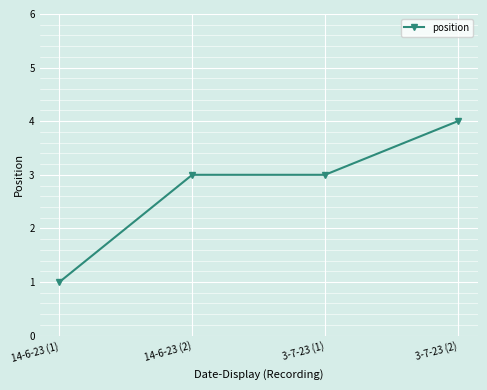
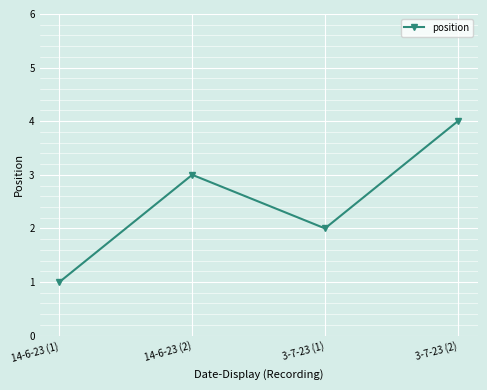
  {
    "14-6-23 (1)": 1,
    "14-6-23 (2)": 3,
-   "3-7-23 (1)": 3,
+   "3-7-23 (1)": 2,
    "3-7-23 (2)": 4
  }
